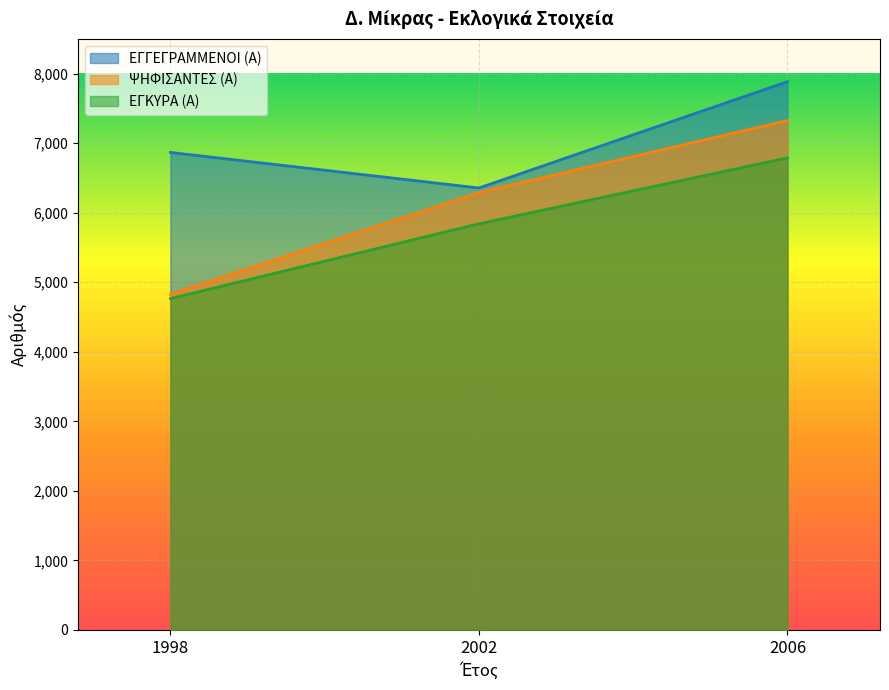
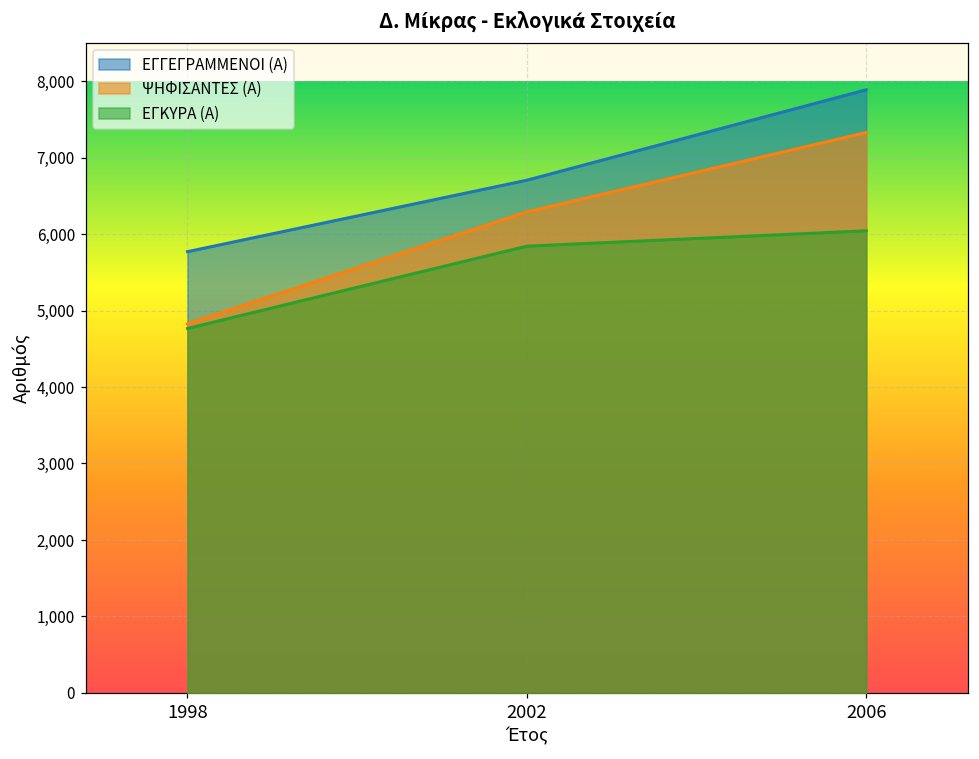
  {
    "ΕΓΓΕΓΡΑΜΜΕΝΟΙ (Α)": {
-     "1998": "6,900",
-     "2002": "6,400",
+     "1998": "5,800",
+     "2002": "6,700",
      "2006": "7,900"
    },
    "ΨΗΦΙΣΑΝΤΕΣ (Α)": {
      "1998": "4,800",
      "2002": "6,300",
      "2006": "7,300"
    },
    "ΕΓΚΥΡΑ (Α)": {
      "1998": "4,800",
      "2002": "5,800",
-     "2006": "6,800"
+     "2006": "6,000"
    }
  }
